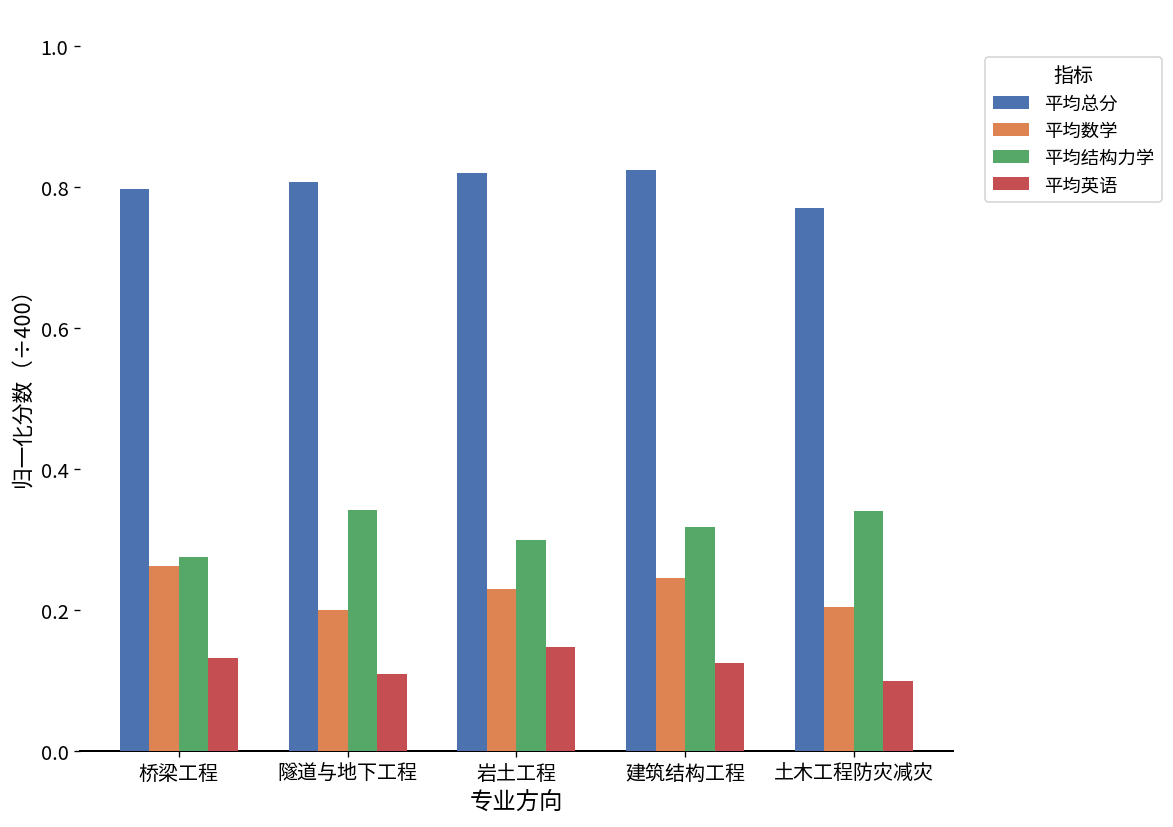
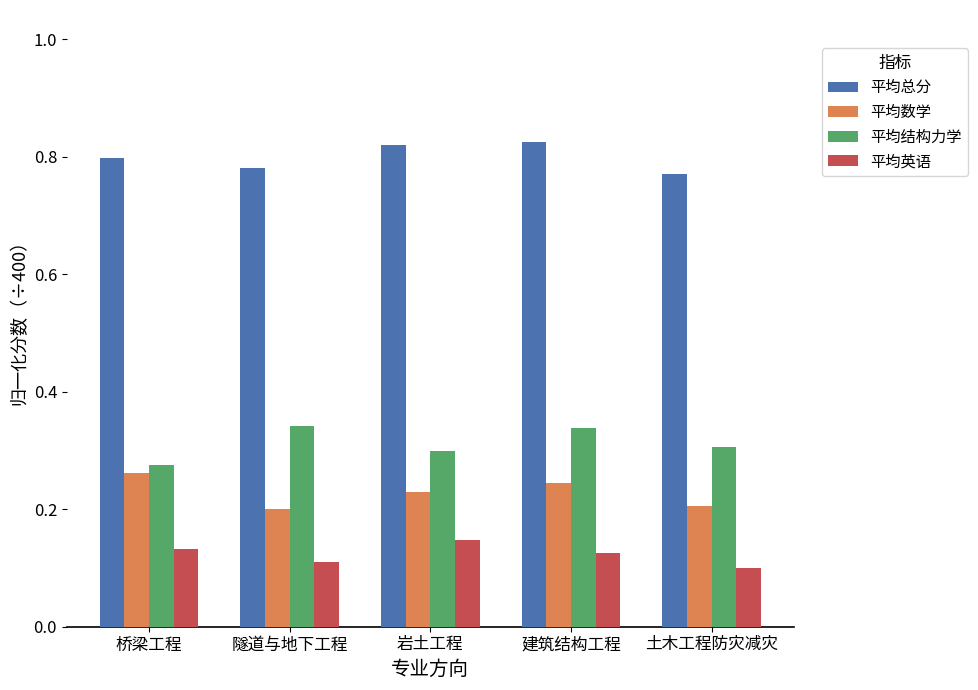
  {
    "平均总分": {
      "桥梁工程": 0.80,
-     "隧道与地下工程": 0.81,
+     "隧道与地下工程": 0.78,
      "岩土工程": 0.82,
      "建筑结构工程": 0.83,
      "土木工程防灾减灾": 0.77
    },
    "平均结构力学": {
      "桥梁工程": 0.28,
      "隧道与地下工程": 0.34,
      "岩土工程": 0.30,
-     "建筑结构工程": 0.32,
-     "土木工程防灾减灾": 0.34
+     "建筑结构工程": 0.34,
+     "土木工程防灾减灾": 0.31
    }
  }
